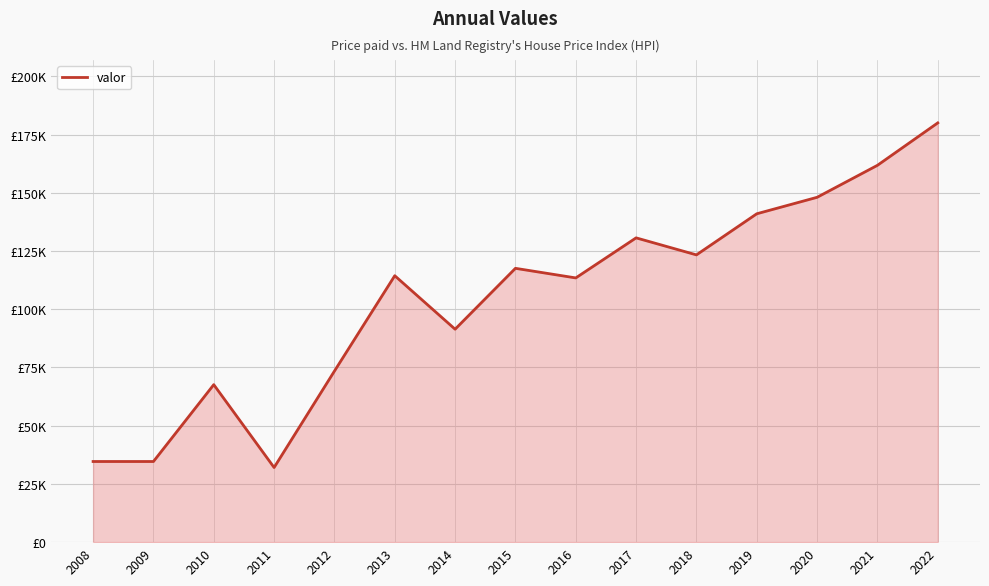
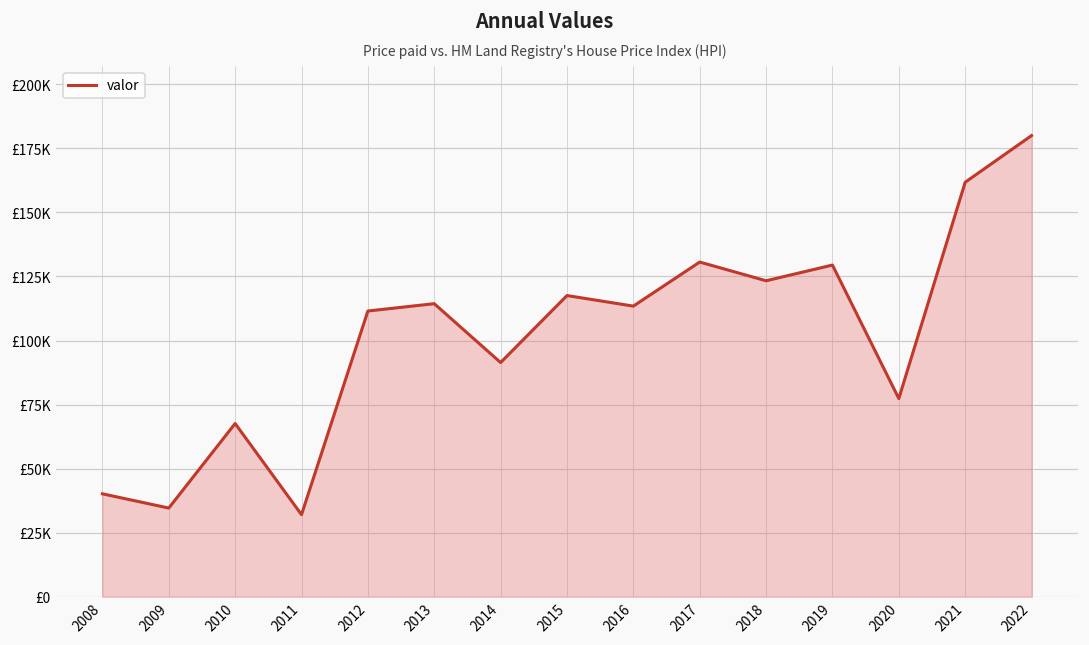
  {
-   "2008": "£35000",
+   "2008": "£40000",
    "2009": "£35000",
    "2010": "£68000",
    "2011": "£32000",
-   "2012": "£73000",
+   "2012": "£112000",
    "2013": "£114000",
    "2014": "£91000",
    "2015": "£118000",
    "2016": "£113000",
    "2017": "£131000",
    "2018": "£123000",
-   "2019": "£141000",
-   "2020": "£148000",
+   "2019": "£129000",
+   "2020": "£77000",
    "2021": "£162000",
    "2022": "£180000"
  }
